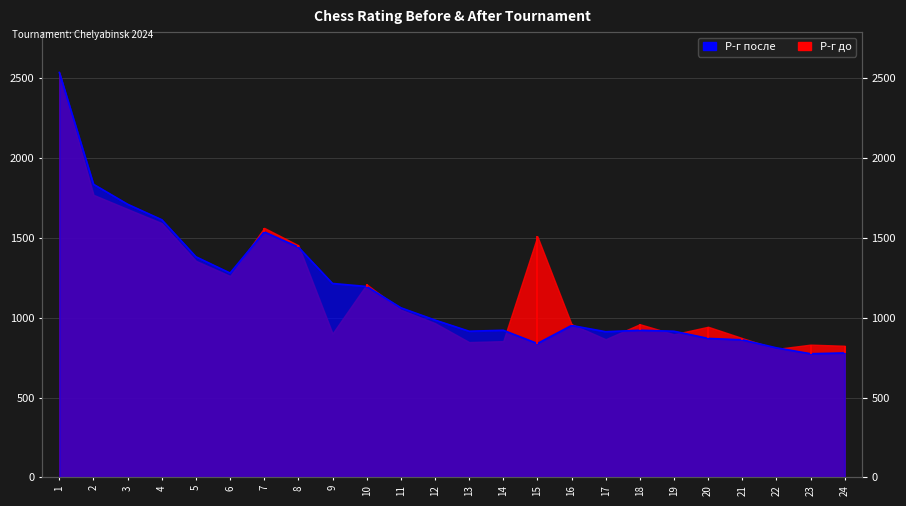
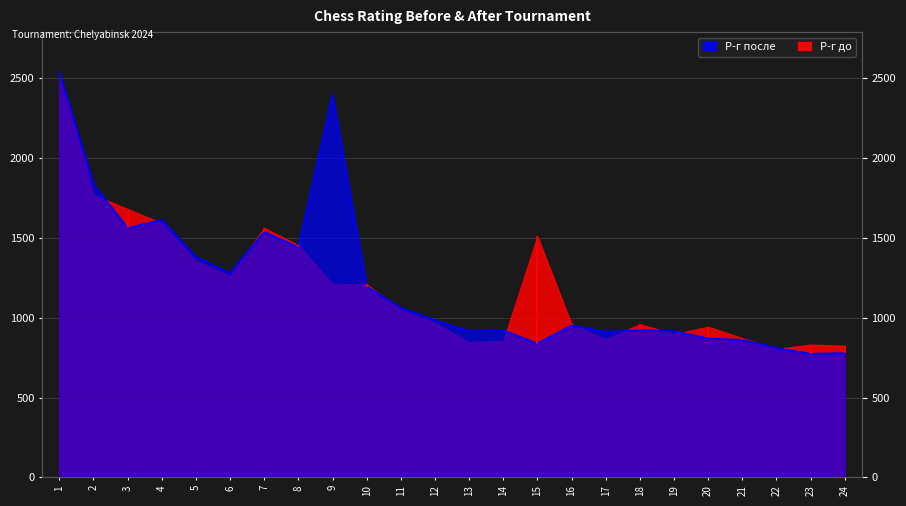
  {
    "Р-г до": {
      "2": 1770,
      "3": 1680,
      "4": 1590,
      "5": 1360,
      "6": 1260,
      "7": 1560,
-     "9": 900,
+     "9": 1210,
      "12": 970,
      "13": 850,
      "14": 850,
      "15": 1510,
      "17": 870,
      "18": 960,
      "19": 900,
      "20": 940,
      "23": 830,
      "24": 820
    },
    "Р-г после": {
      "2": 1840,
-     "3": 1710,
+     "3": 1560,
      "4": 1610,
      "5": 1380,
      "6": 1280,
      "7": 1540,
-     "9": 1210,
+     "9": 2400,
      "12": 990,
      "13": 920,
      "14": 920,
      "15": 840,
      "17": 910,
      "18": 920,
      "19": 920,
      "20": 870,
      "23": 770,
      "24": 780
    }
  }
